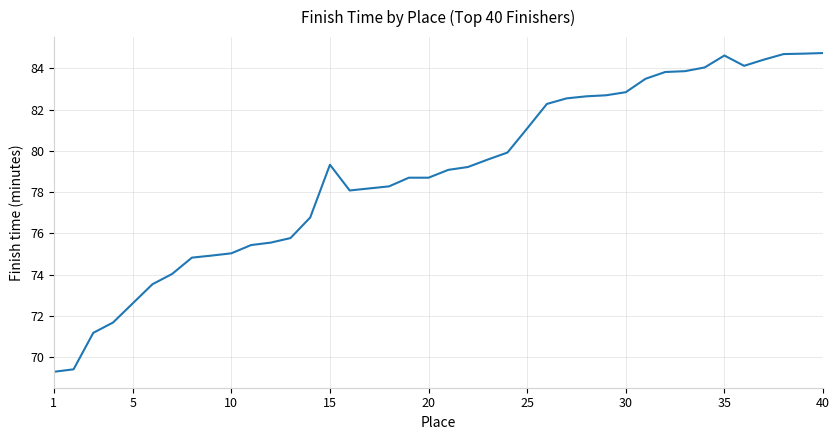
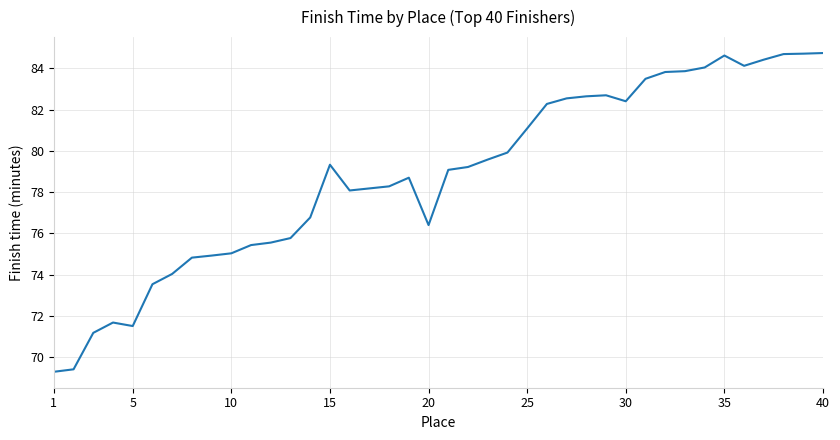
  {
    "1": 69.3,
-   "5": 72.6,
+   "5": 71.5,
    "10": 75.0,
    "15": 79.3,
-   "20": 78.7,
+   "20": 76.4,
    "25": 81.1,
-   "30": 82.9,
+   "30": 82.4,
    "35": 84.6,
    "40": 84.8
  }
